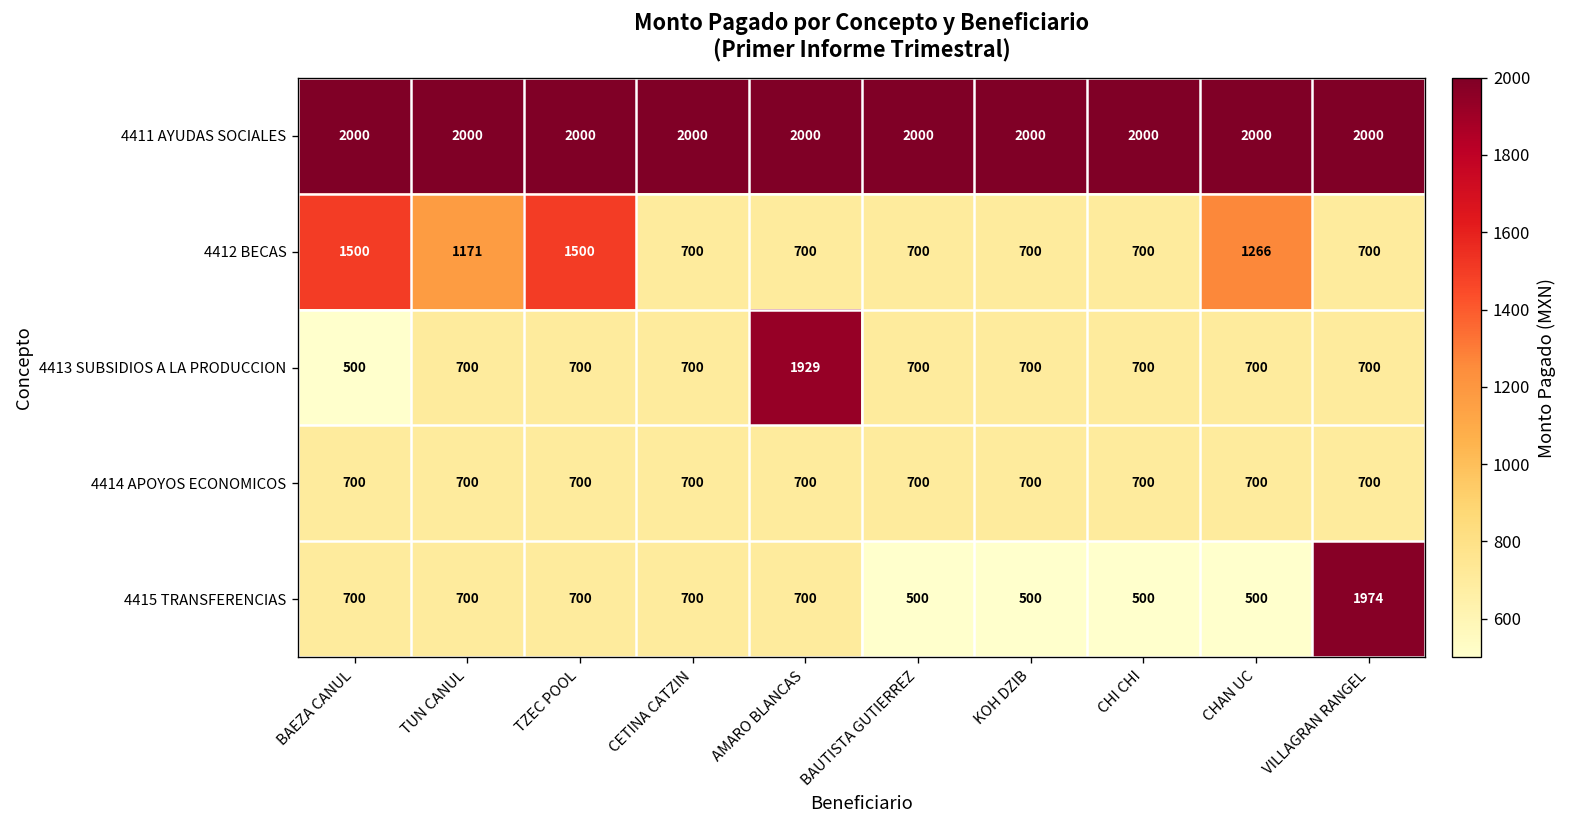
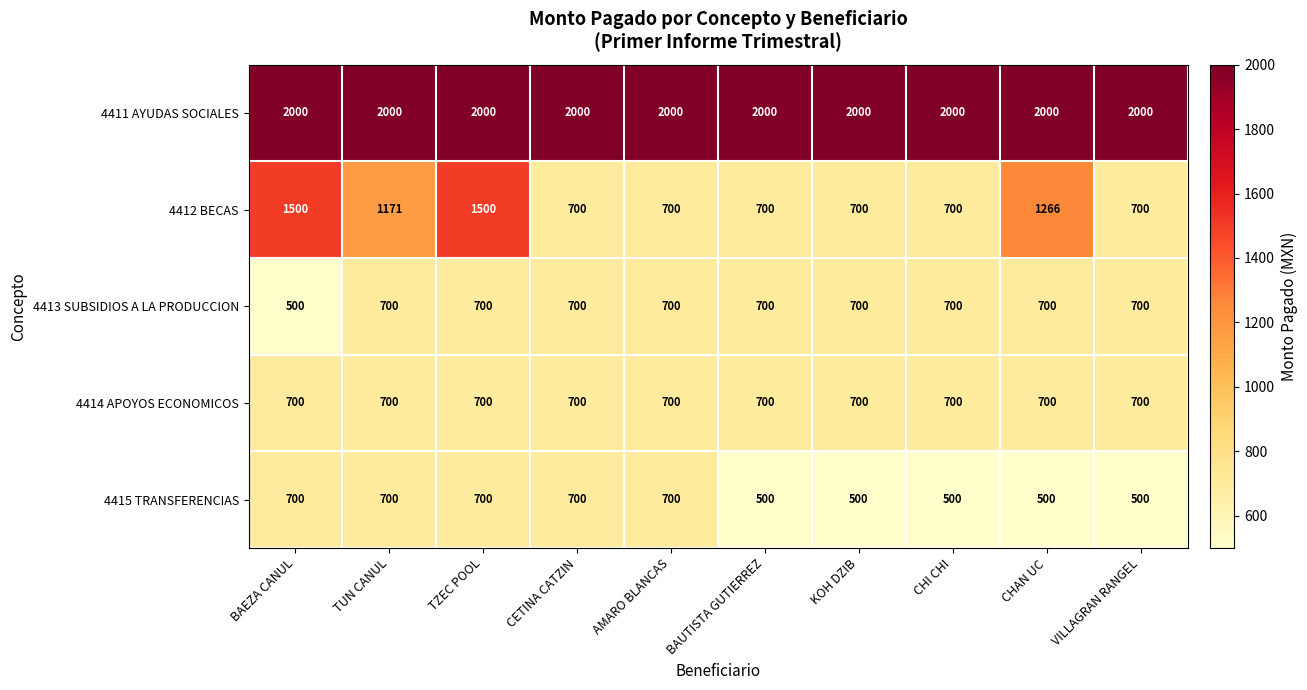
  {
    "4411 AYUDAS SOCIALES": {
      "BAEZA CANUL": 2000,
      "TUN CANUL": 2000,
      "TZEC POOL": 2000,
      "CETINA CATZIN": 2000,
      "AMARO BLANCAS": 2000,
      "BAUTISTA GUTIERREZ": 2000,
      "KOH DZIB": 2000,
      "CHI CHI": 2000,
      "CHAN UC": 2000,
      "VILLAGRAN RANGEL": 2000
    },
    "4412 BECAS": {
      "BAEZA CANUL": 1500,
      "TUN CANUL": 1171,
      "TZEC POOL": 1500,
      "CETINA CATZIN": 700,
      "AMARO BLANCAS": 700,
      "BAUTISTA GUTIERREZ": 700,
      "KOH DZIB": 700,
      "CHI CHI": 700,
      "CHAN UC": 1266,
      "VILLAGRAN RANGEL": 700
    },
    "4413 SUBSIDIOS A LA PRODUCCION": {
      "BAEZA CANUL": 500,
      "TUN CANUL": 700,
      "TZEC POOL": 700,
      "CETINA CATZIN": 700,
-     "AMARO BLANCAS": 1929,
+     "AMARO BLANCAS": 700,
      "BAUTISTA GUTIERREZ": 700,
      "KOH DZIB": 700,
      "CHI CHI": 700,
      "CHAN UC": 700,
      "VILLAGRAN RANGEL": 700
    },
    "4414 APOYOS ECONOMICOS": {
      "BAEZA CANUL": 700,
      "TUN CANUL": 700,
      "TZEC POOL": 700,
      "CETINA CATZIN": 700,
      "AMARO BLANCAS": 700,
      "BAUTISTA GUTIERREZ": 700,
      "KOH DZIB": 700,
      "CHI CHI": 700,
      "CHAN UC": 700,
      "VILLAGRAN RANGEL": 700
    },
    "4415 TRANSFERENCIAS": {
      "BAEZA CANUL": 700,
      "TUN CANUL": 700,
      "TZEC POOL": 700,
      "CETINA CATZIN": 700,
      "AMARO BLANCAS": 700,
      "BAUTISTA GUTIERREZ": 500,
      "KOH DZIB": 500,
      "CHI CHI": 500,
      "CHAN UC": 500,
-     "VILLAGRAN RANGEL": 1974
+     "VILLAGRAN RANGEL": 500
    }
  }
